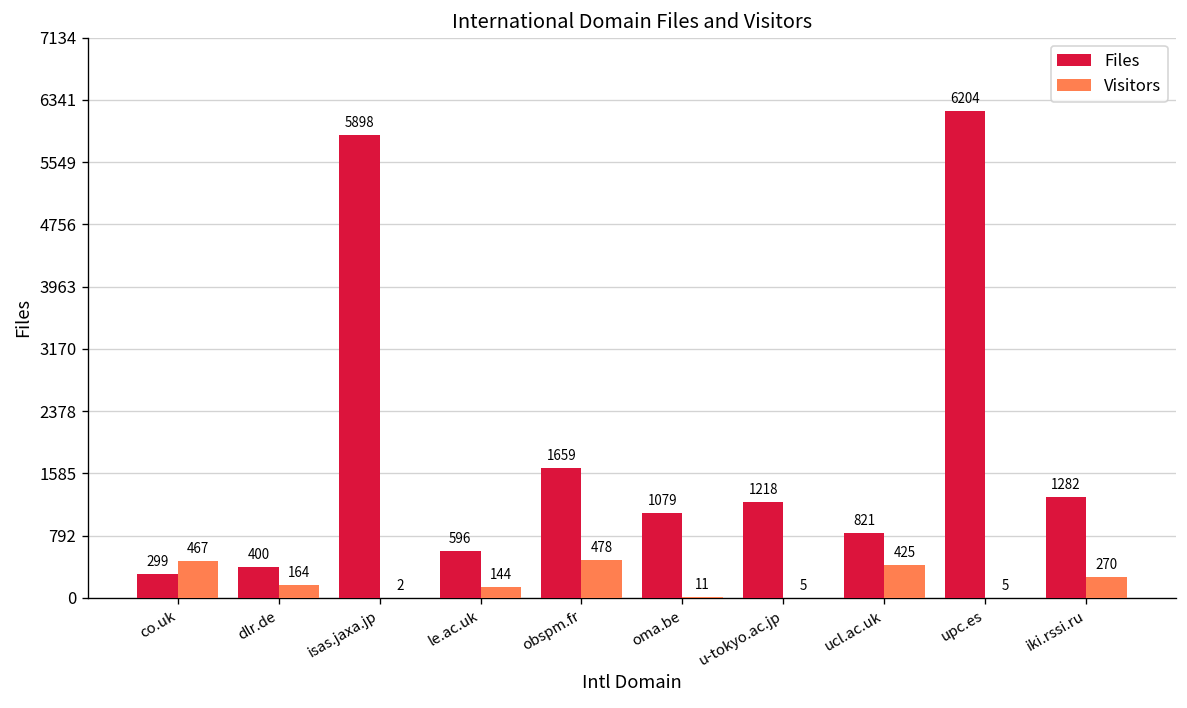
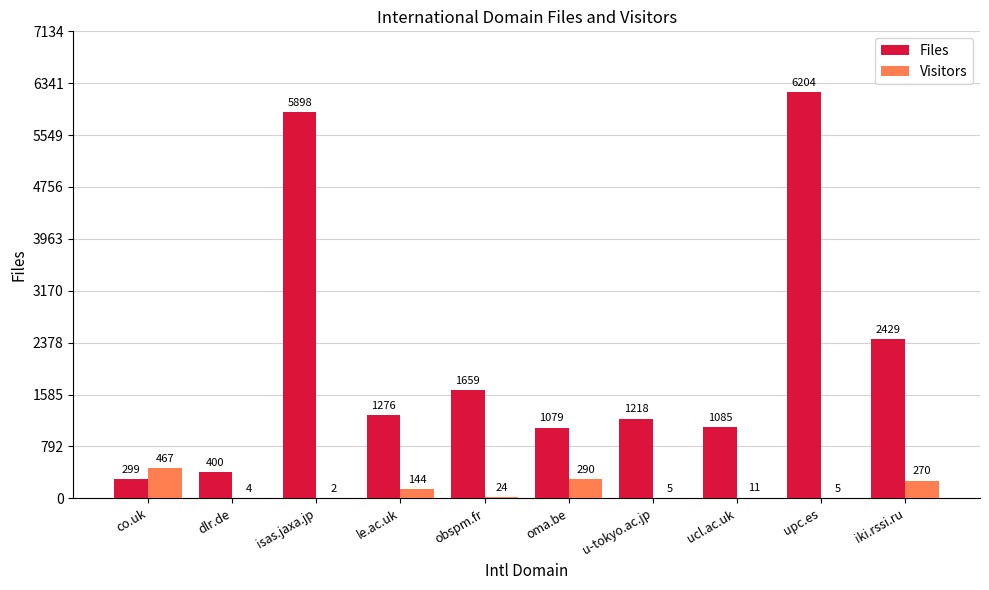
  {
    "Files": {
      "co.uk": 299,
      "dlr.de": 400,
      "isas.jaxa.jp": 5898,
-     "le.ac.uk": 596,
+     "le.ac.uk": 1276,
      "obspm.fr": 1659,
      "oma.be": 1079,
      "u-tokyo.ac.jp": 1218,
-     "ucl.ac.uk": 821,
+     "ucl.ac.uk": 1085,
      "upc.es": 6204,
-     "iki.rssi.ru": 1282
+     "iki.rssi.ru": 2429
    },
    "Visitors": {
      "co.uk": 467,
-     "dlr.de": 164,
+     "dlr.de": 4,
      "isas.jaxa.jp": 2,
      "le.ac.uk": 144,
-     "obspm.fr": 478,
-     "oma.be": 11,
+     "obspm.fr": 24,
+     "oma.be": 290,
      "u-tokyo.ac.jp": 5,
-     "ucl.ac.uk": 425,
+     "ucl.ac.uk": 11,
      "upc.es": 5,
      "iki.rssi.ru": 270
    }
  }
